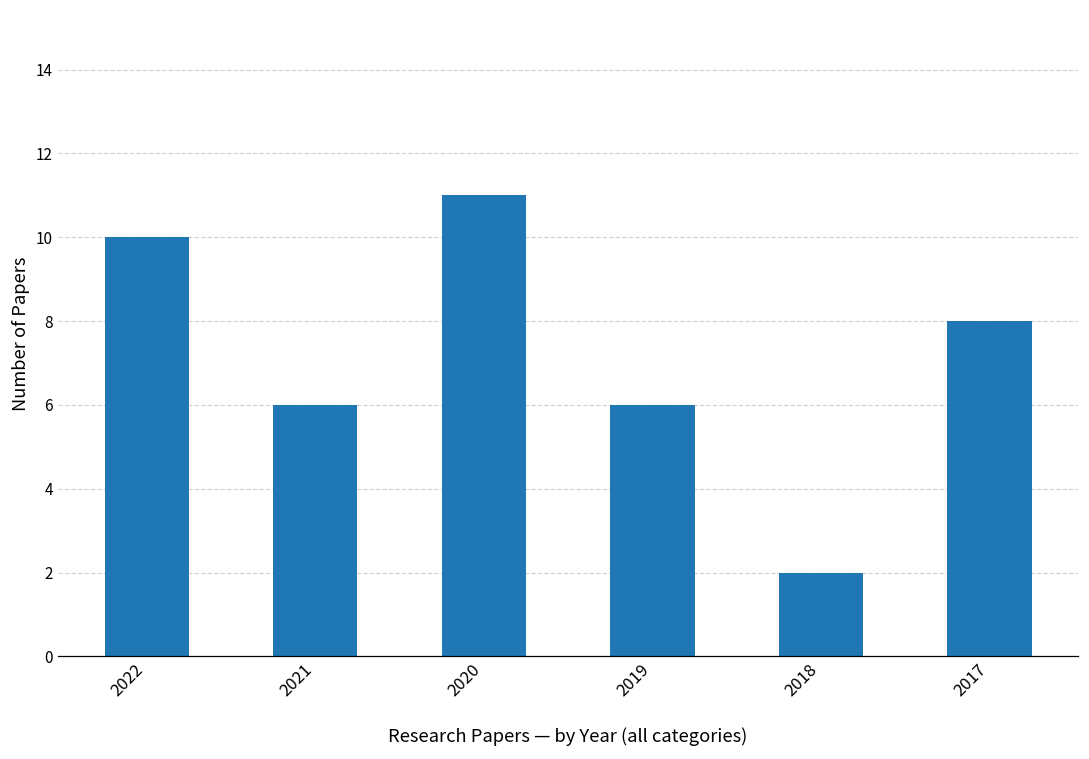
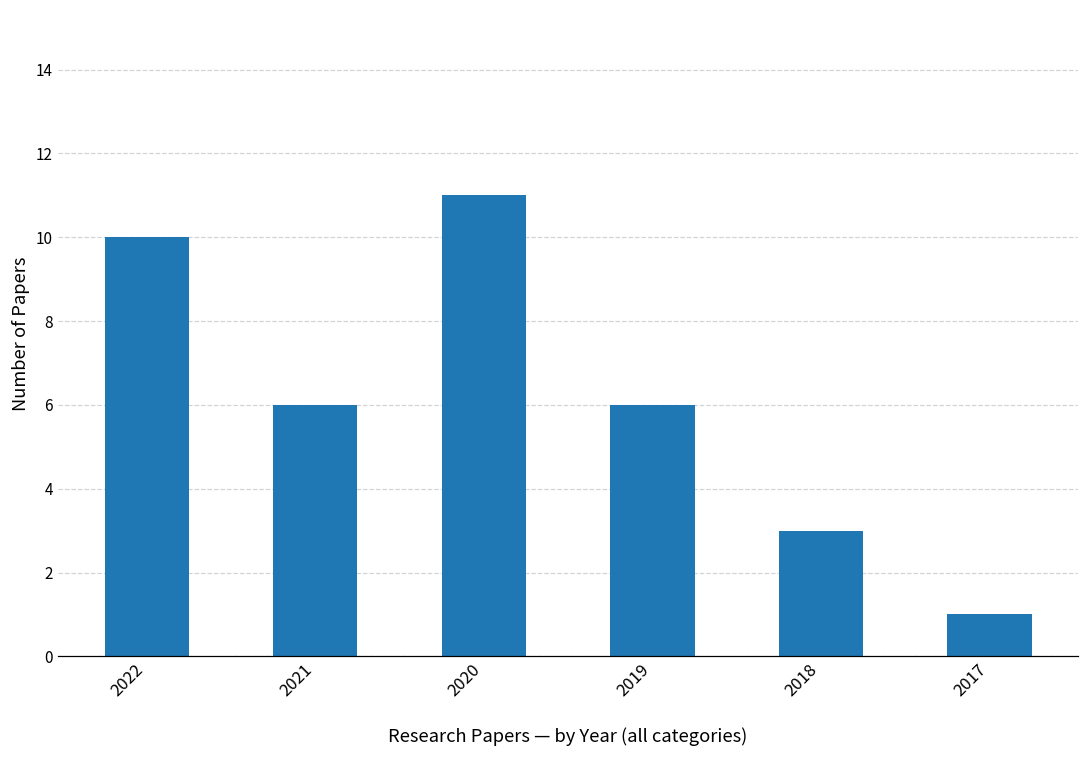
  {
    "2022": 10,
    "2021": 6,
    "2020": 11,
    "2019": 6,
-   "2018": 2,
-   "2017": 8
+   "2018": 3,
+   "2017": 1
  }
